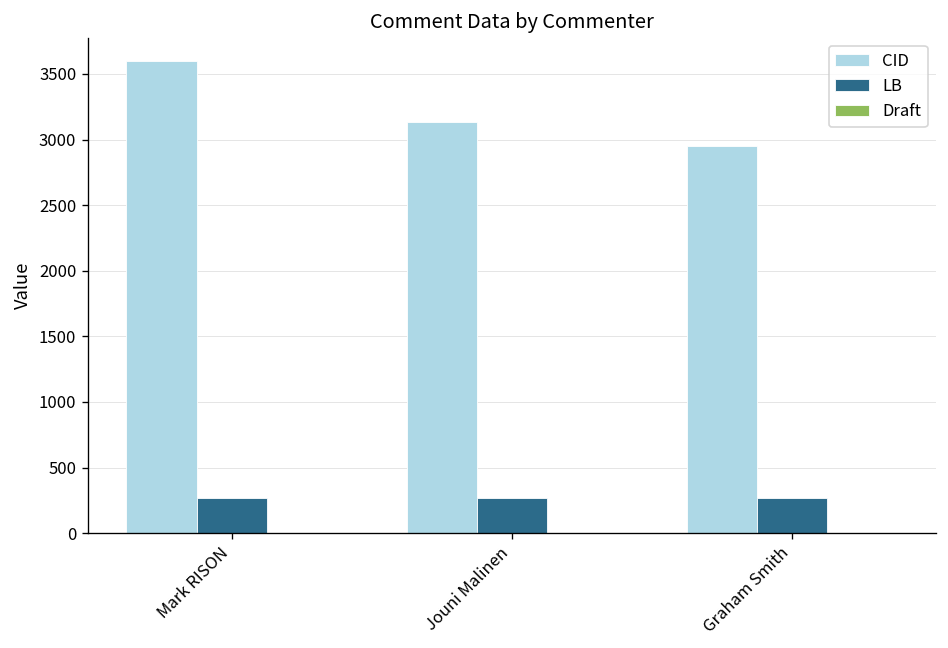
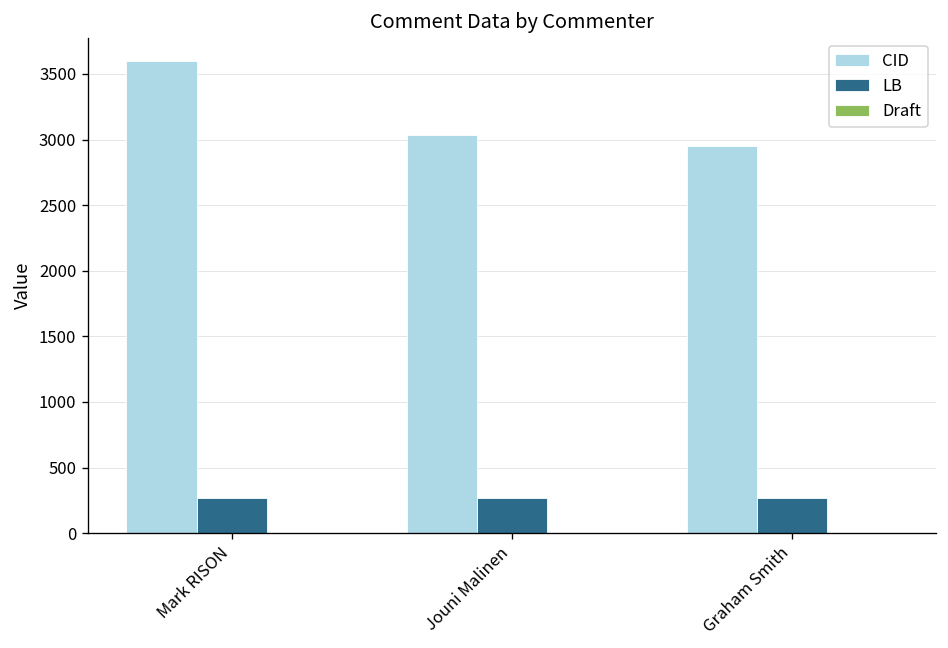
  {
    "CID": {
      "Mark RISON": 3600,
-     "Jouni Malinen": 3130,
+     "Jouni Malinen": 3030,
      "Graham Smith": 2950
    },
    "LB": {
      "Mark RISON": 270,
      "Jouni Malinen": 270,
      "Graham Smith": 270
    }
  }
